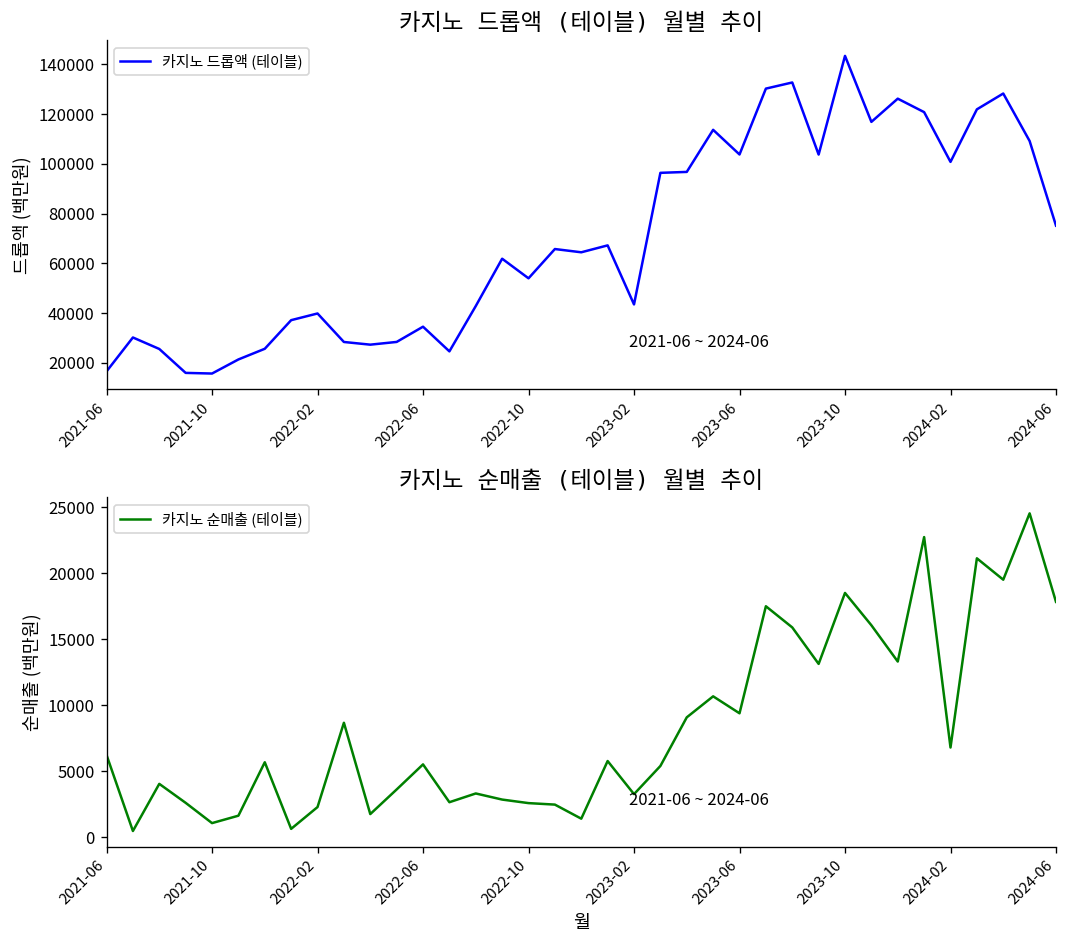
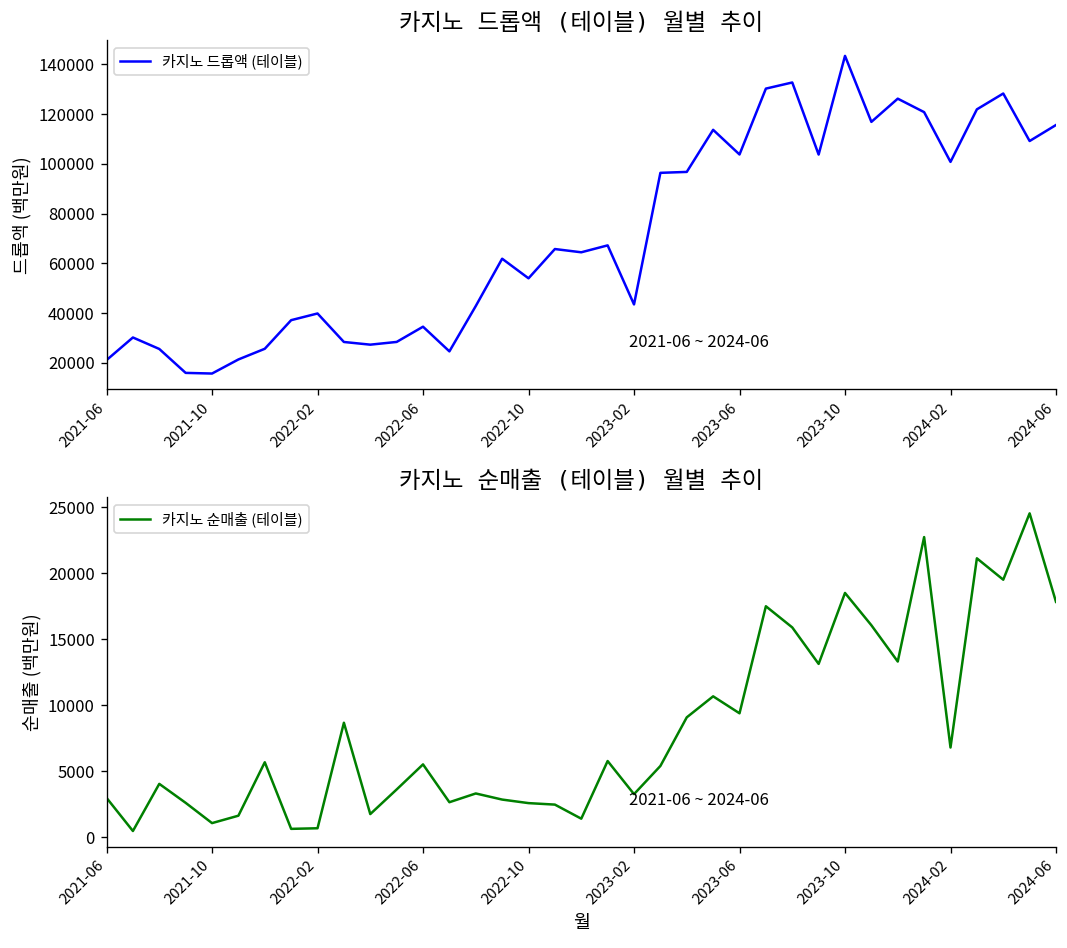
  {
    "카지노 드롭액 (테이블) 월별 추이": {
-     "2021-06": 17000,
+     "2021-06": 21000,
      "2021-10": 16000,
      "2022-02": 40000,
      "2022-06": 35000,
      "2022-10": 54000,
      "2023-06": 104000,
      "2023-10": 143000,
      "2024-02": 101000,
-     "2024-06": 75000
+     "2024-06": 116000
    },
    "카지노 순매출 (테이블) 월별 추이": {
-     "2021-06": 6200,
+     "2021-06": 3000,
      "2021-10": 1100,
-     "2022-02": 2300,
+     "2022-02": 700,
      "2022-06": 5500,
      "2022-10": 2600,
      "2023-06": 9400,
      "2023-10": 18500,
      "2024-02": 6800,
      "2024-06": 17800
    }
  }
